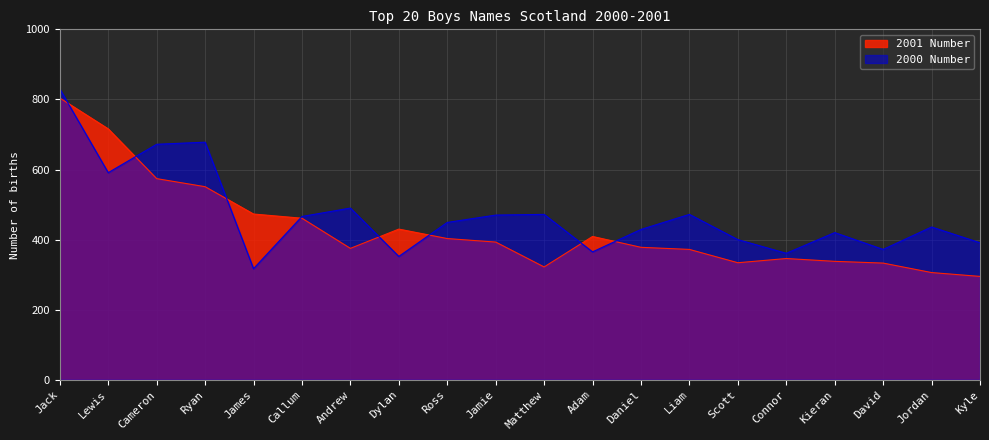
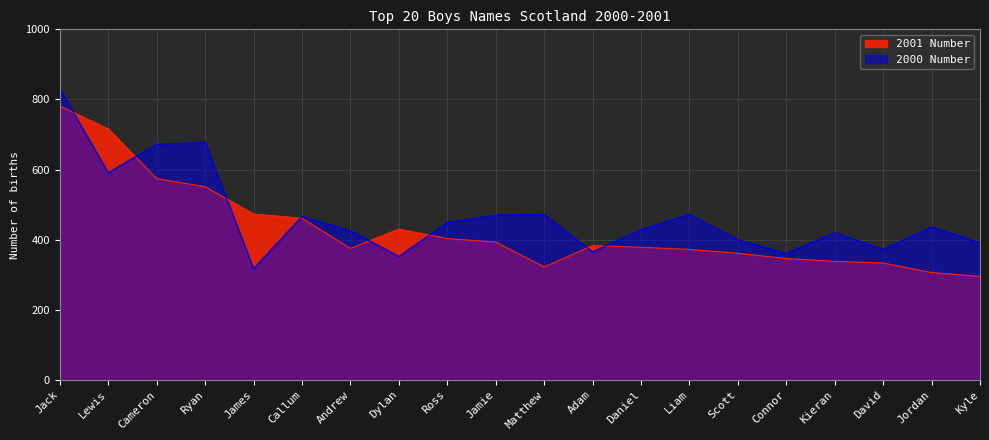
  {
    "2001 Number": {
-     "Jack": 800,
+     "Jack": 780,
      "Lewis": 720,
      "Cameron": 570,
      "Ryan": 550,
      "James": 470,
      "Andrew": 380,
      "Dylan": 430,
      "Ross": 400,
      "Jamie": 390,
      "Matthew": 320,
-     "Adam": 410,
+     "Adam": 380,
      "Daniel": 380,
      "Liam": 370,
-     "Scott": 330,
+     "Scott": 360,
      "Connor": 350,
      "Kieran": 340,
      "David": 330,
      "Jordan": 310,
      "Kyle": 300
    },
    "2000 Number": {
      "Jack": 830,
      "Lewis": 590,
      "Cameron": 670,
      "Ryan": 680,
      "James": 320,
-     "Andrew": 490,
+     "Andrew": 430,
      "Dylan": 350,
      "Ross": 450,
      "Jamie": 470,
      "Matthew": 470,
      "Adam": 370,
      "Daniel": 430,
      "Liam": 470,
      "Scott": 400,
      "Connor": 360,
      "Kieran": 420,
      "David": 370,
      "Jordan": 440,
      "Kyle": 390
    }
  }
